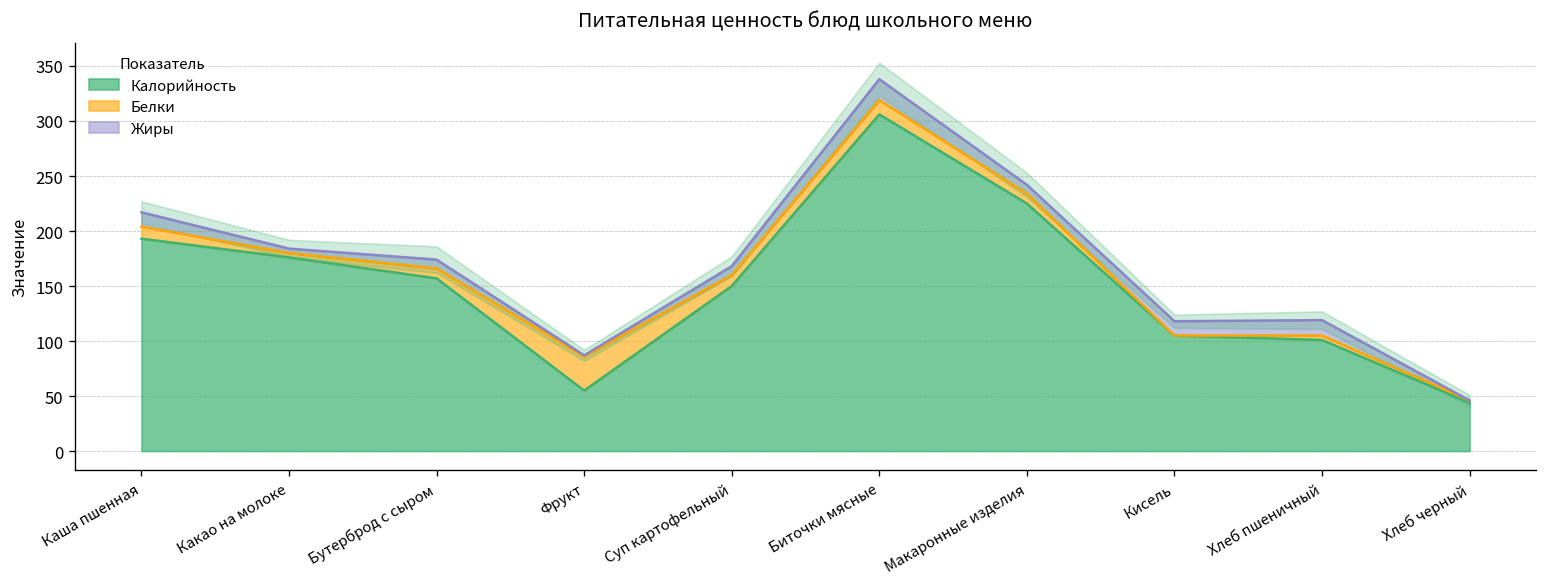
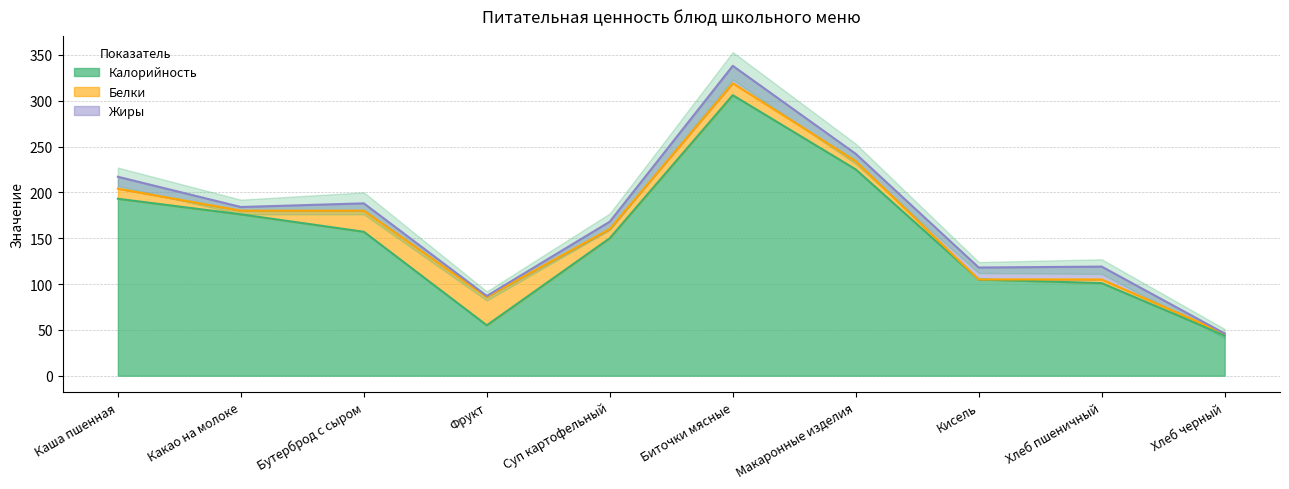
  {
    "Белки": {
      "Каша пшенная": 10,
      "Какао на молоке": 0,
-     "Бутерброд с сыром": 10,
+     "Бутерброд с сыром": 20,
      "Суп картофельный": 10,
      "Биточки мясные": 10,
      "Макаронные изделия": 10,
      "Хлеб пшеничный": 0
    },
    "Жиры": {
      "Каша пшенная": 10,
      "Какао на молоке": 0,
      "Бутерброд с сыром": 10,
      "Суп картофельный": 10,
      "Биточки мясные": 20,
      "Макаронные изделия": 10,
      "Кисель": 10,
      "Хлеб пшеничный": 10
    }
  }
